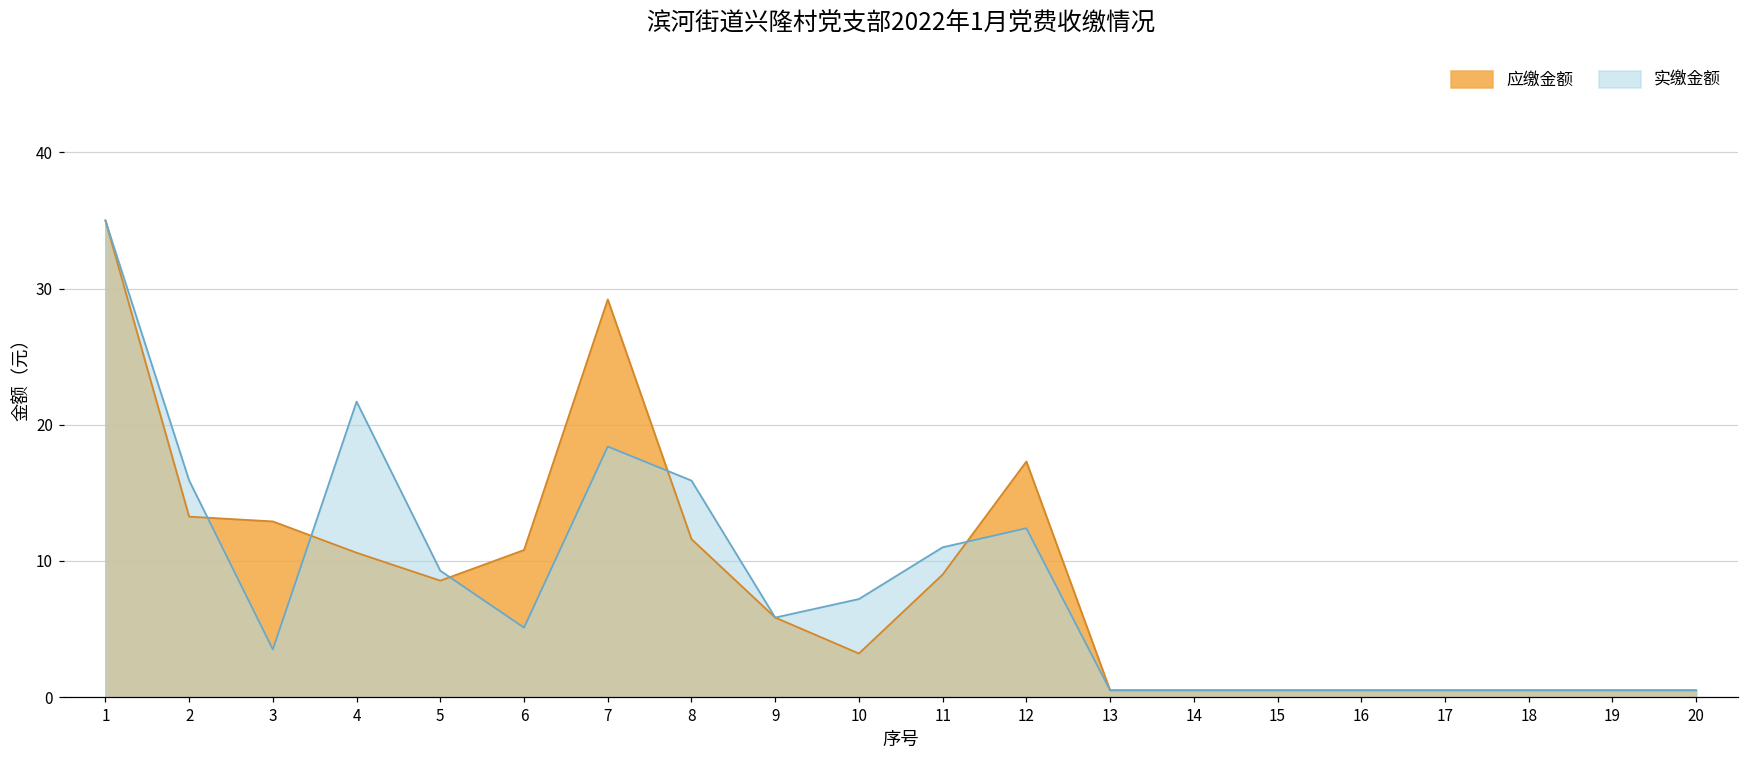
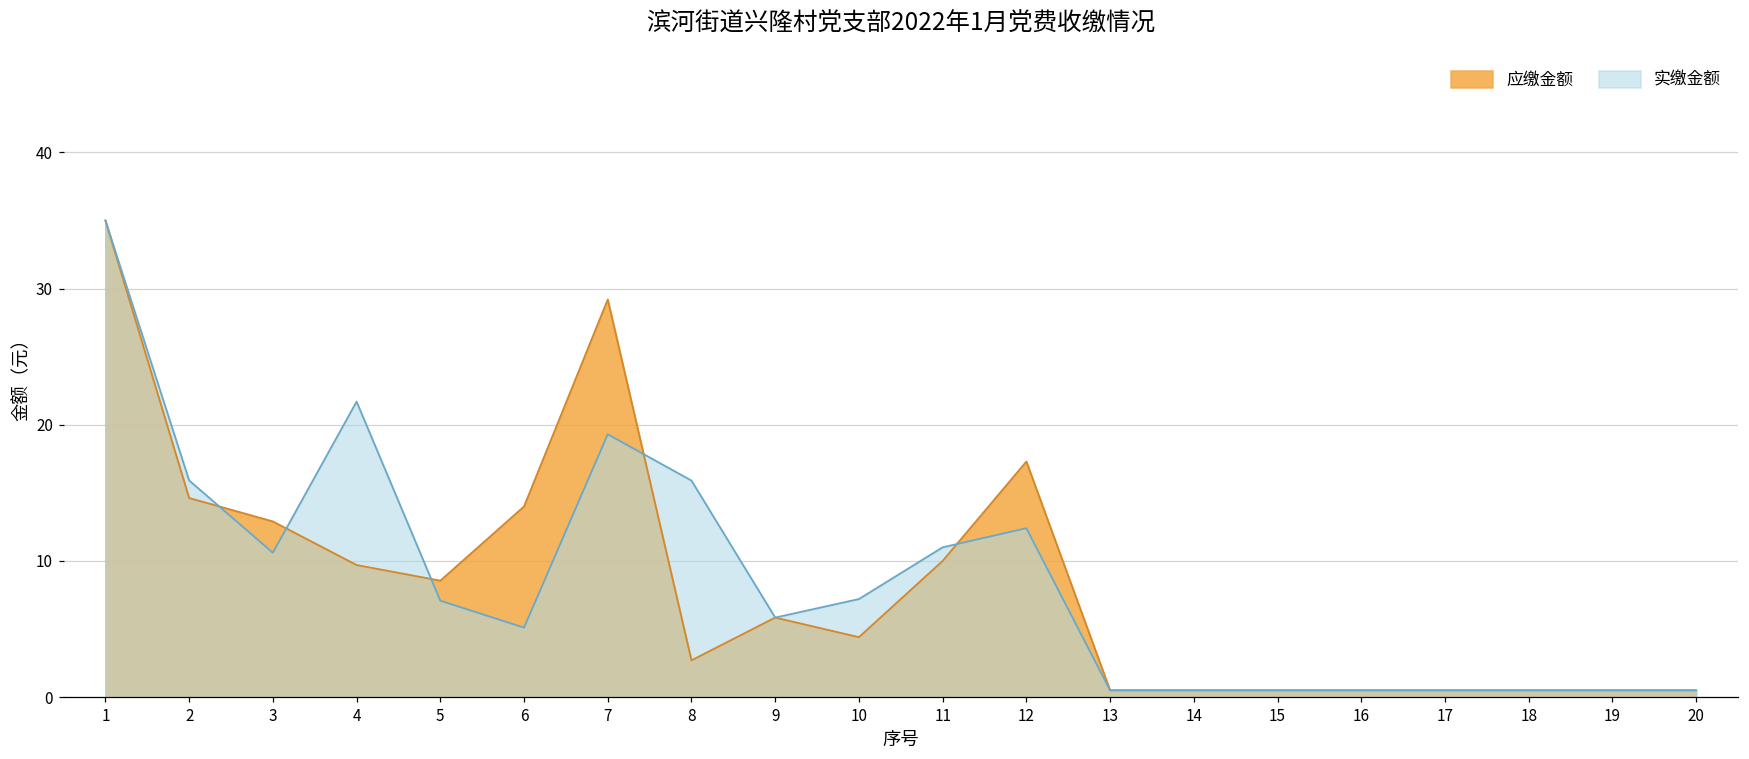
  {
    "应缴金额": {
-     "2": 13.3,
+     "2": 14.6,
      "3": 12.9,
-     "4": 10.6,
+     "4": 9.7,
      "5": 8.6,
-     "6": 10.8,
+     "6": 14.0,
      "7": 29.2,
-     "8": 11.6,
-     "10": 3.2,
-     "11": 9,
+     "8": 2.7,
+     "10": 4.4,
+     "11": 10,
      "12": 17.3
    },
    "实缴金额": {
      "2": 15.9,
-     "3": 3.5,
+     "3": 10.6,
      "4": 21.7,
-     "5": 9.3,
+     "5": 7.1,
      "6": 5.1,
-     "7": 18.4,
+     "7": 19.3,
      "8": 15.9,
      "10": 7.2,
      "11": 11.0,
      "12": 12.4
    }
  }
